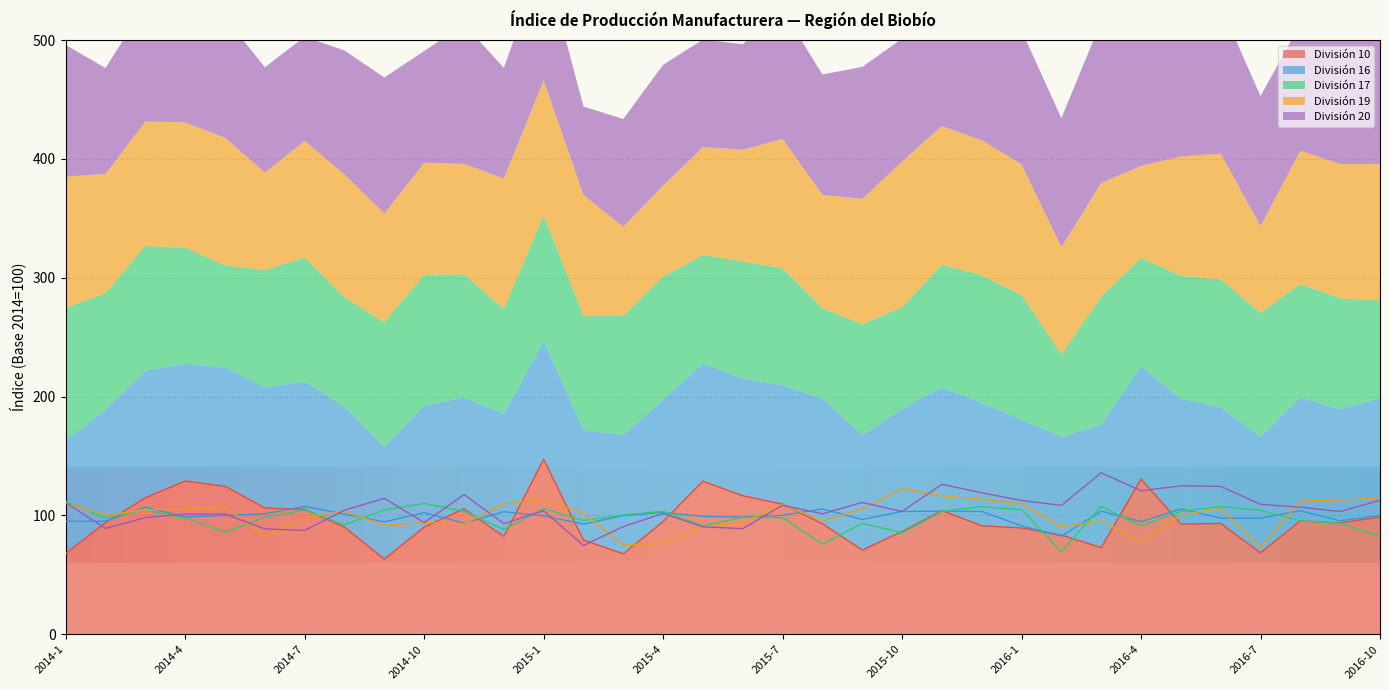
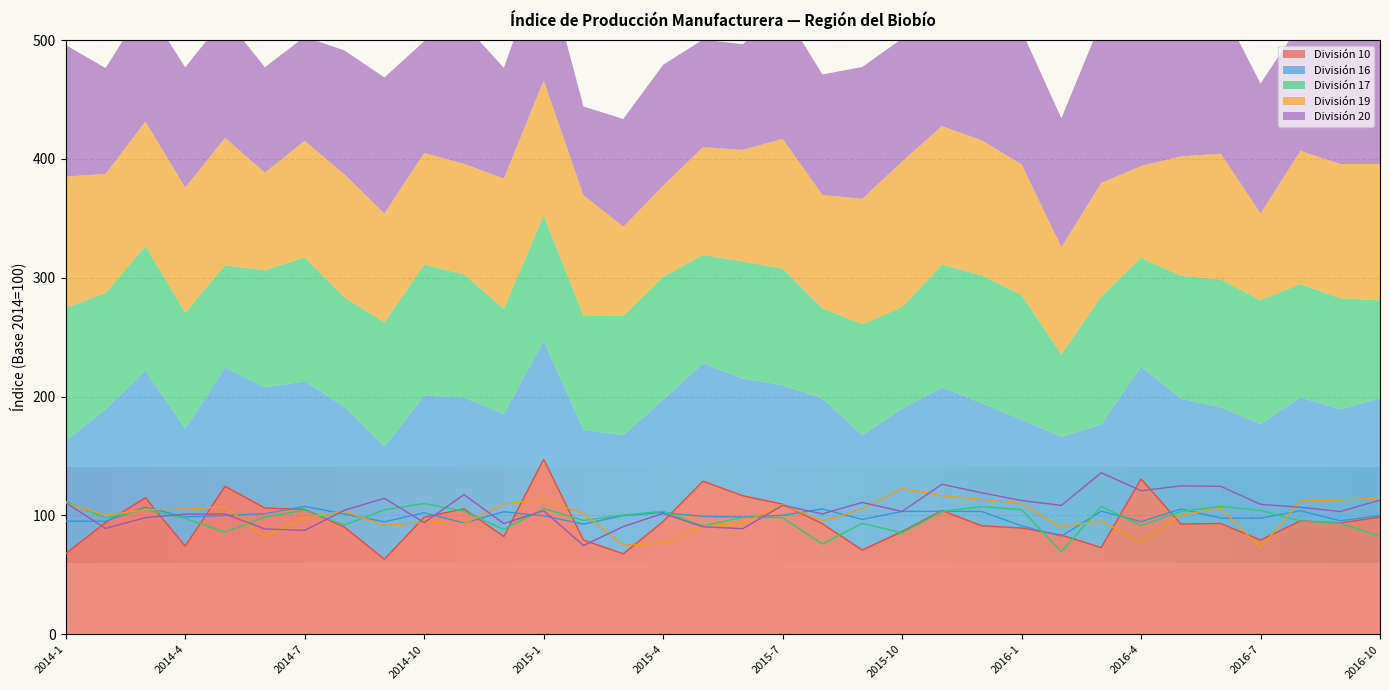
  {
    "División 10": {
      "2014-1": 68,
-     "2014-4": 129,
-     "2014-10": 90,
+     "2014-4": 74,
+     "2014-10": 98,
      "2015-1": 147,
      "2015-4": 95,
      "2016-4": 131,
-     "2016-7": 69
+     "2016-7": 79
    }
  }
